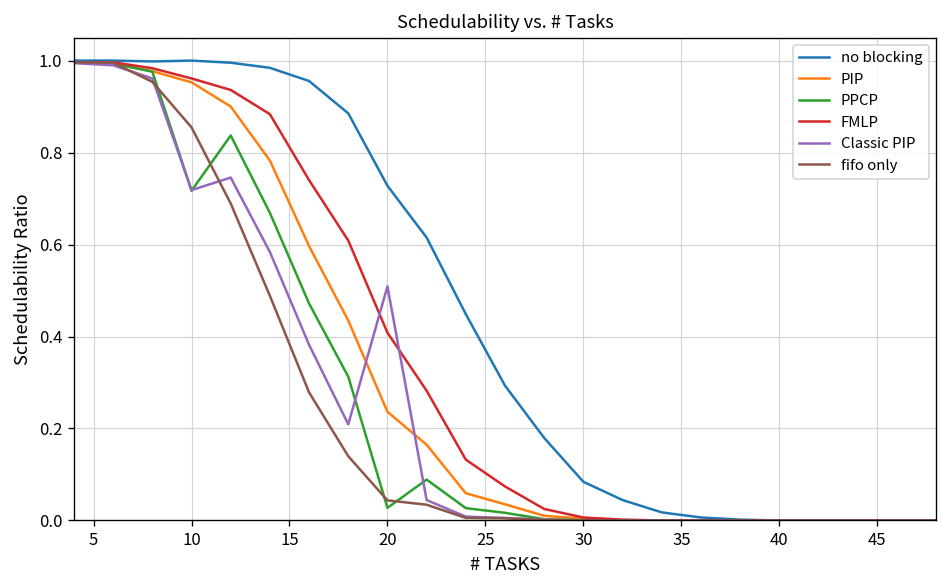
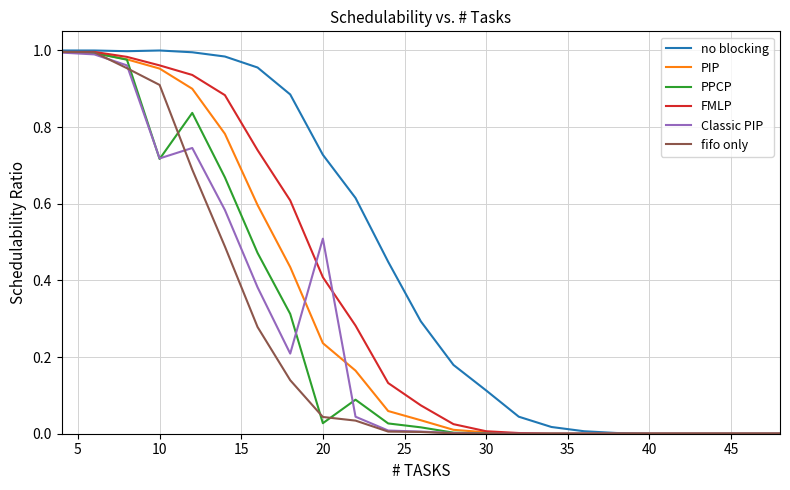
  {
    "no blocking": {
      "10": 1.00,
      "20": 0.73,
-     "30": 0.08
+     "30": 0.11
    },
    "PIP": {
      "10": 0.95,
      "20": 0.24
    },
    "PPCP": {
      "20": 0.03
    },
    "FMLP": {
      "10": 0.96,
      "20": 0.41
    },
    "Classic PIP": {
      "20": 0.51
    },
    "fifo only": {
-     "10": 0.85,
+     "10": 0.91,
      "20": 0.04
    }
  }
